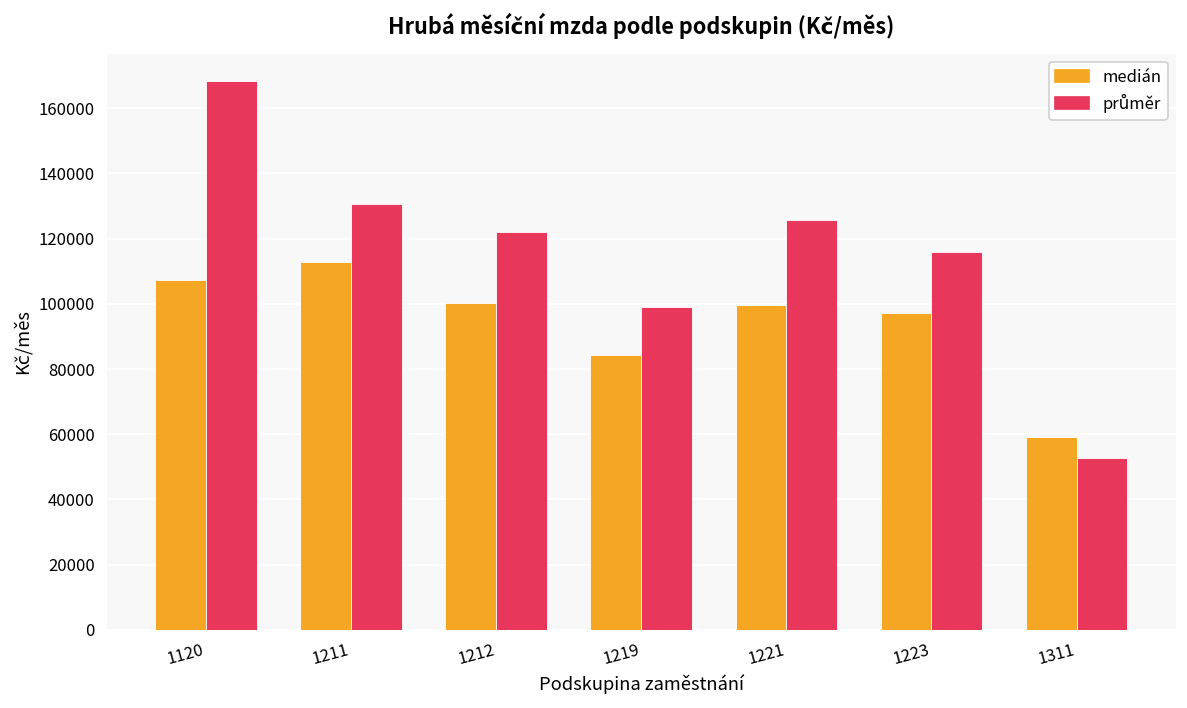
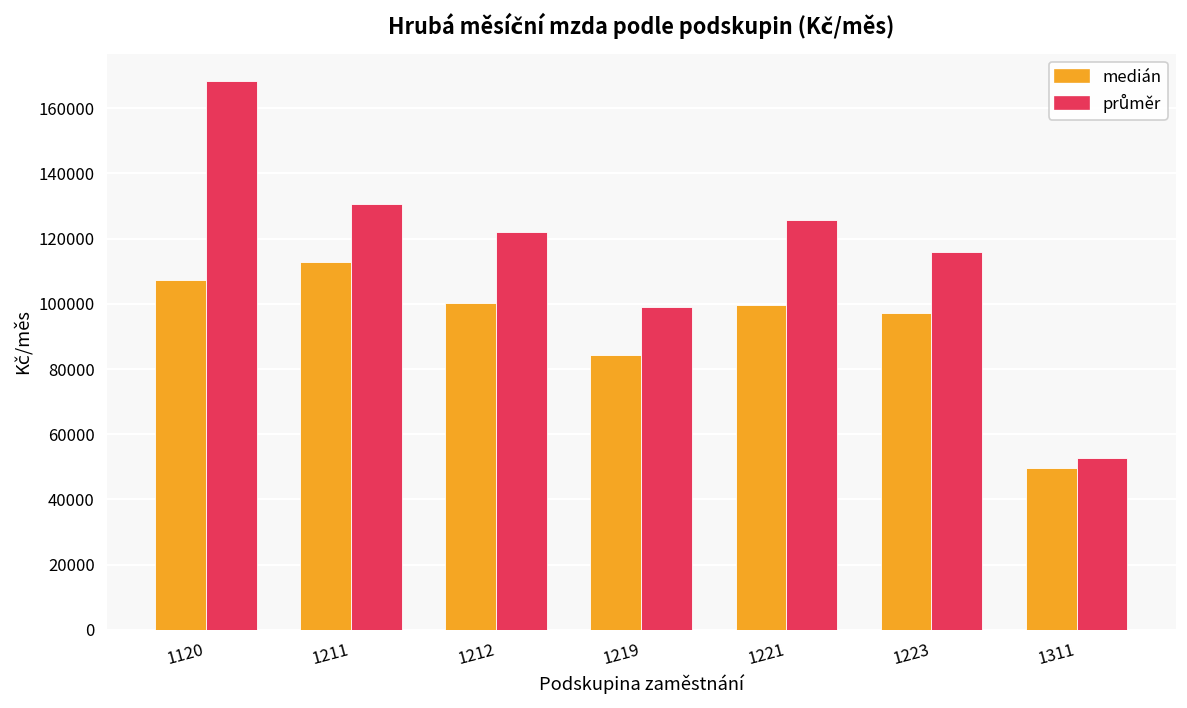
  {
    "medián": {
      "1120": 107000,
      "1211": 113000,
      "1212": 100000,
      "1219": 84000,
      "1221": 100000,
      "1223": 97000,
-     "1311": 59000
+     "1311": 50000
    },
    "průměr": {
      "1120": 168000,
      "1211": 131000,
      "1212": 122000,
      "1219": 99000,
      "1221": 126000,
      "1223": 116000,
      "1311": 53000
    }
  }
